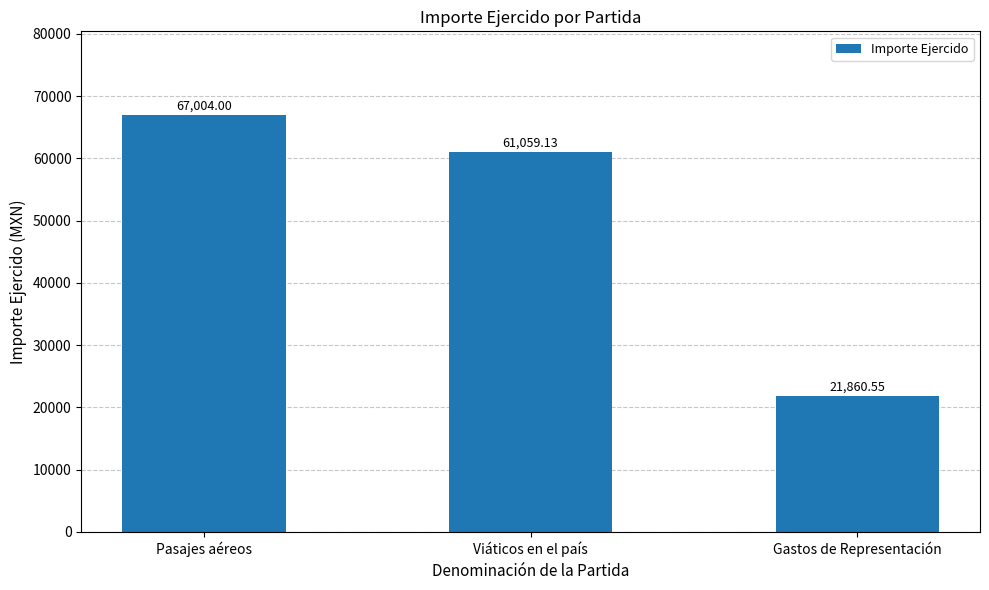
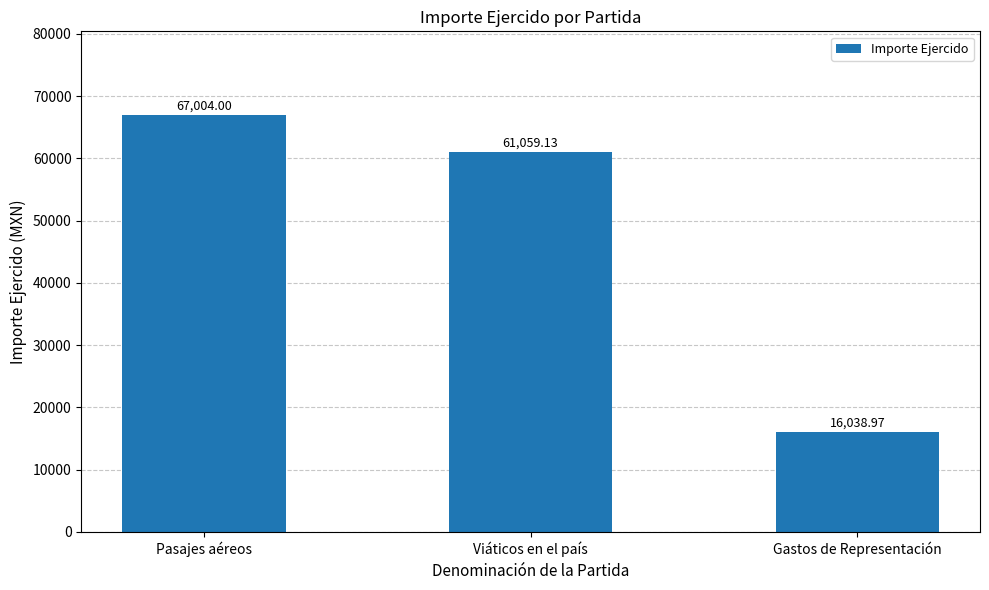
  {
    "Pasajes aéreos": "67,004.00",
    "Viáticos en el país": "61,059.13",
-   "Gastos de Representación": "21,860.55"
+   "Gastos de Representación": "16,038.97"
  }
